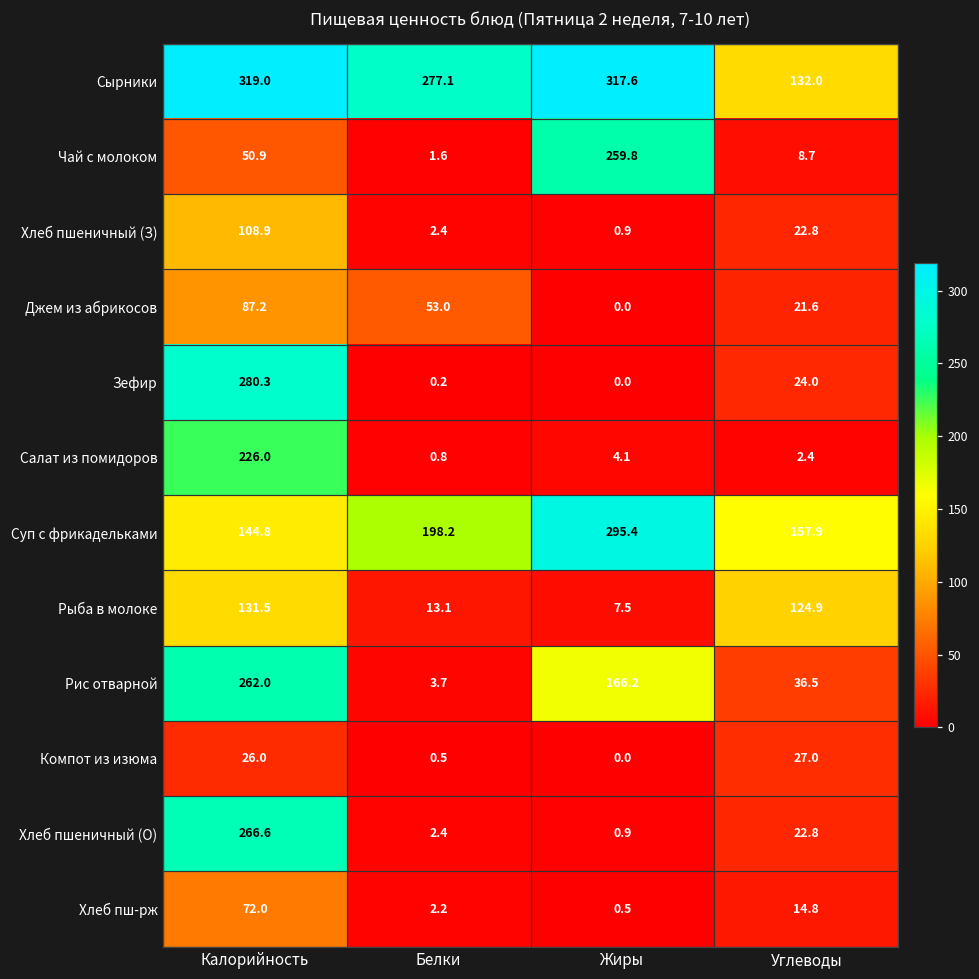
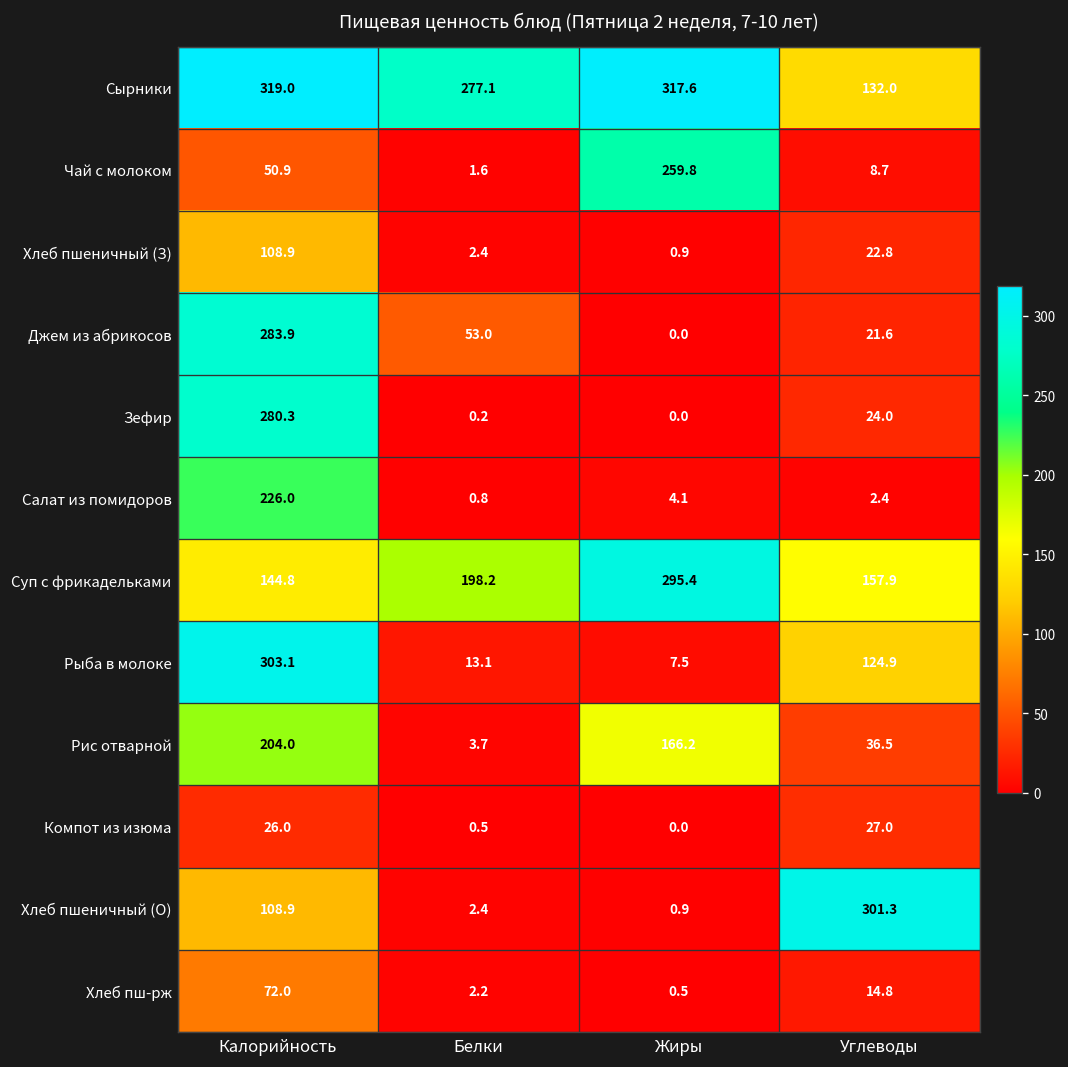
  {
    "Сырники": {
      "Калорийность": 319.0,
      "Белки": 277.1,
      "Жиры": 317.6,
      "Углеводы": 132.0
    },
    "Чай с молоком": {
      "Калорийность": 50.9,
      "Белки": 1.6,
      "Жиры": 259.8,
      "Углеводы": 8.7
    },
    "Хлеб пшеничный (З)": {
      "Калорийность": 108.9,
      "Белки": 2.4,
      "Жиры": 0.9,
      "Углеводы": 22.8
    },
    "Джем из абрикосов": {
-     "Калорийность": 87.2,
+     "Калорийность": 283.9,
      "Белки": 53.0,
      "Жиры": 0.0,
      "Углеводы": 21.6
    },
    "Зефир": {
      "Калорийность": 280.3,
      "Белки": 0.2,
      "Жиры": 0.0,
      "Углеводы": 24.0
    },
    "Салат из помидоров": {
      "Калорийность": 226.0,
      "Белки": 0.8,
      "Жиры": 4.1,
      "Углеводы": 2.4
    },
    "Суп с фрикадельками": {
      "Калорийность": 144.8,
      "Белки": 198.2,
      "Жиры": 295.4,
      "Углеводы": 157.9
    },
    "Рыба в молоке": {
-     "Калорийность": 131.5,
+     "Калорийность": 303.1,
      "Белки": 13.1,
      "Жиры": 7.5,
      "Углеводы": 124.9
    },
    "Рис отварной": {
-     "Калорийность": 262.0,
+     "Калорийность": 204.0,
      "Белки": 3.7,
      "Жиры": 166.2,
      "Углеводы": 36.5
    },
    "Компот из изюма": {
      "Калорийность": 26.0,
      "Белки": 0.5,
      "Жиры": 0.0,
      "Углеводы": 27.0
    },
    "Хлеб пшеничный (О)": {
-     "Калорийность": 266.6,
+     "Калорийность": 108.9,
      "Белки": 2.4,
      "Жиры": 0.9,
-     "Углеводы": 22.8
+     "Углеводы": 301.3
    },
    "Хлеб пш-рж": {
      "Калорийность": 72.0,
      "Белки": 2.2,
      "Жиры": 0.5,
      "Углеводы": 14.8
    }
  }
